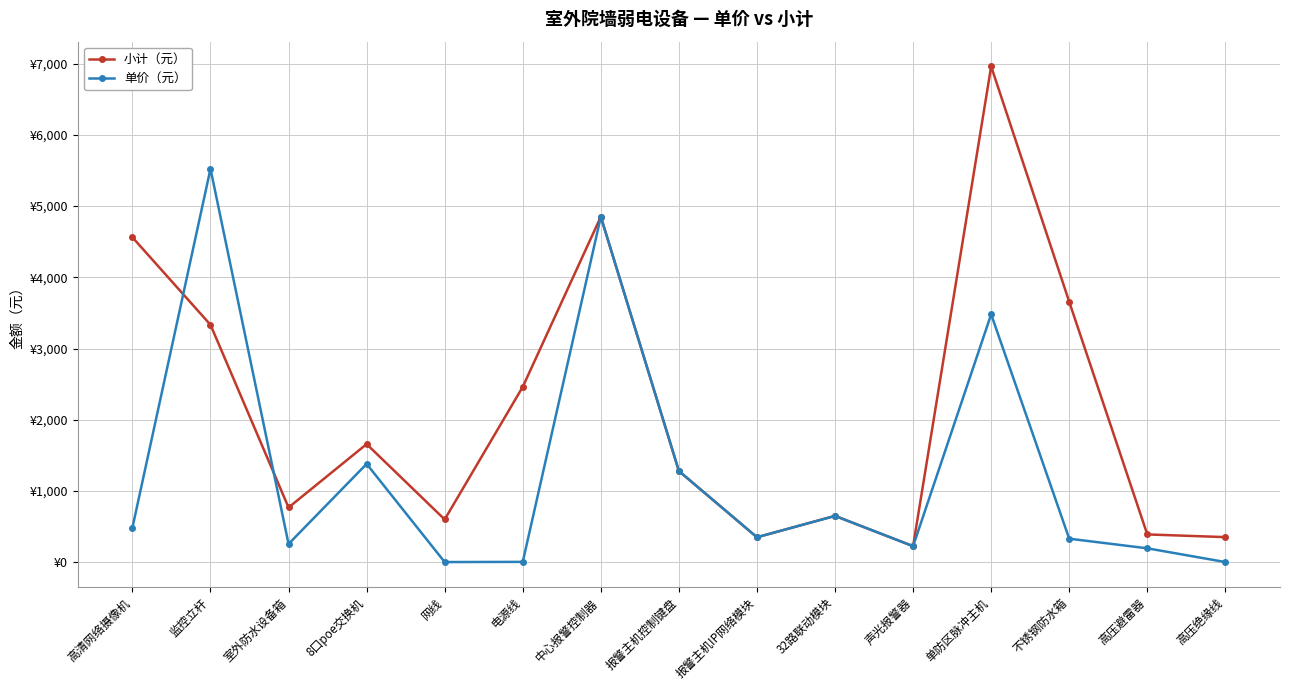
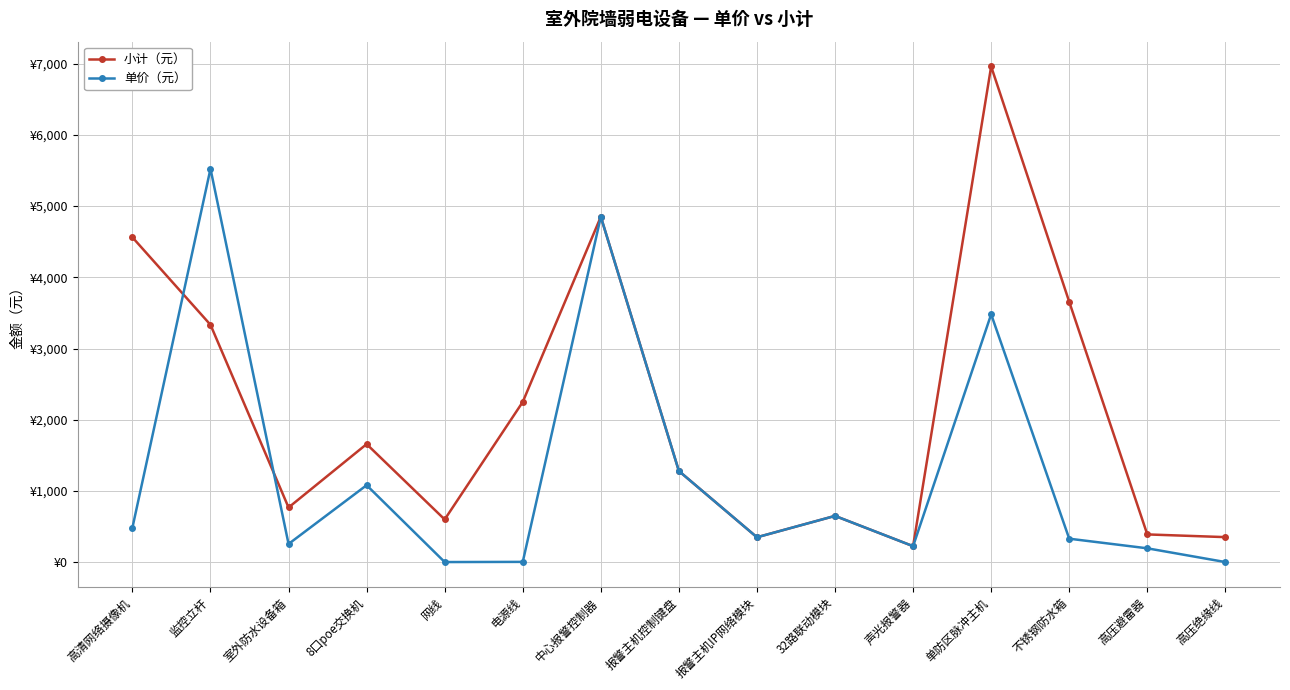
  {
    "小计（元）": {
      "高清网络摄像机": "¥4,600",
      "监控立杆": "¥3,300",
      "室外防水设备箱": "¥800",
      "8口poe交换机": "¥1,700",
      "网线": "¥600",
-     "电源线": "¥2,500",
+     "电源线": "¥2,300",
      "单防区脉冲主机": "¥7,000",
      "不锈钢防水箱": "¥3,700",
      "高压避雷器": "¥400",
      "高压绝缘线": "¥400"
    },
    "单价（元）": {
      "高清网络摄像机": "¥500",
      "监控立杆": "¥5,500",
      "室外防水设备箱": "¥300",
-     "8口poe交换机": "¥1,400",
+     "8口poe交换机": "¥1,100",
      "网线": "¥0",
      "电源线": "¥0",
      "单防区脉冲主机": "¥3,500",
      "不锈钢防水箱": "¥300",
      "高压避雷器": "¥200",
      "高压绝缘线": "¥0"
    }
  }
